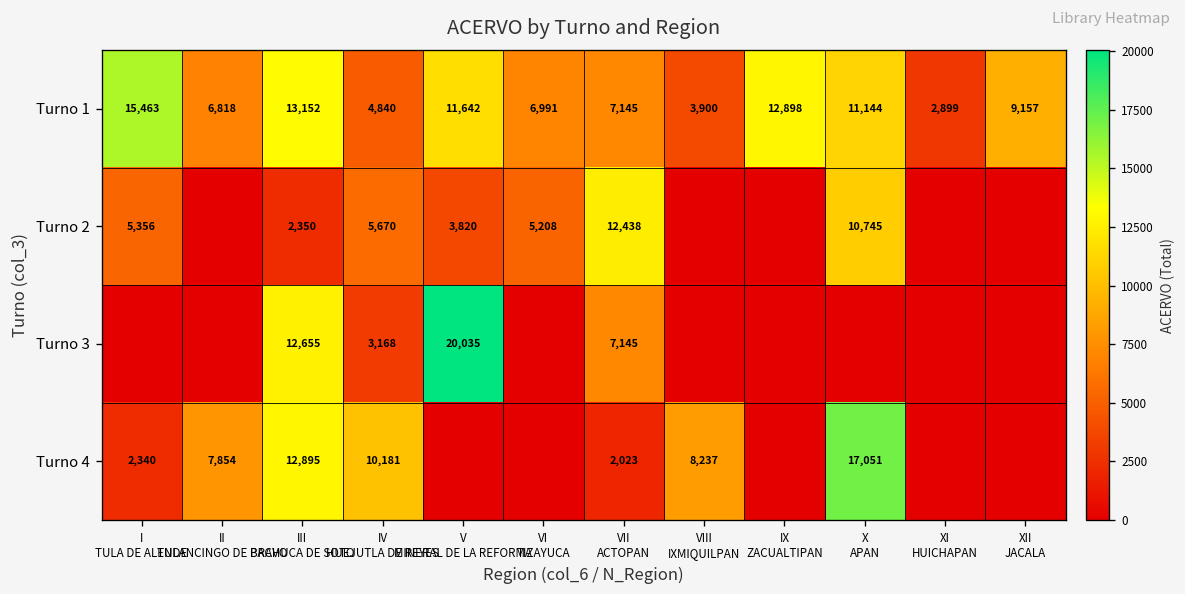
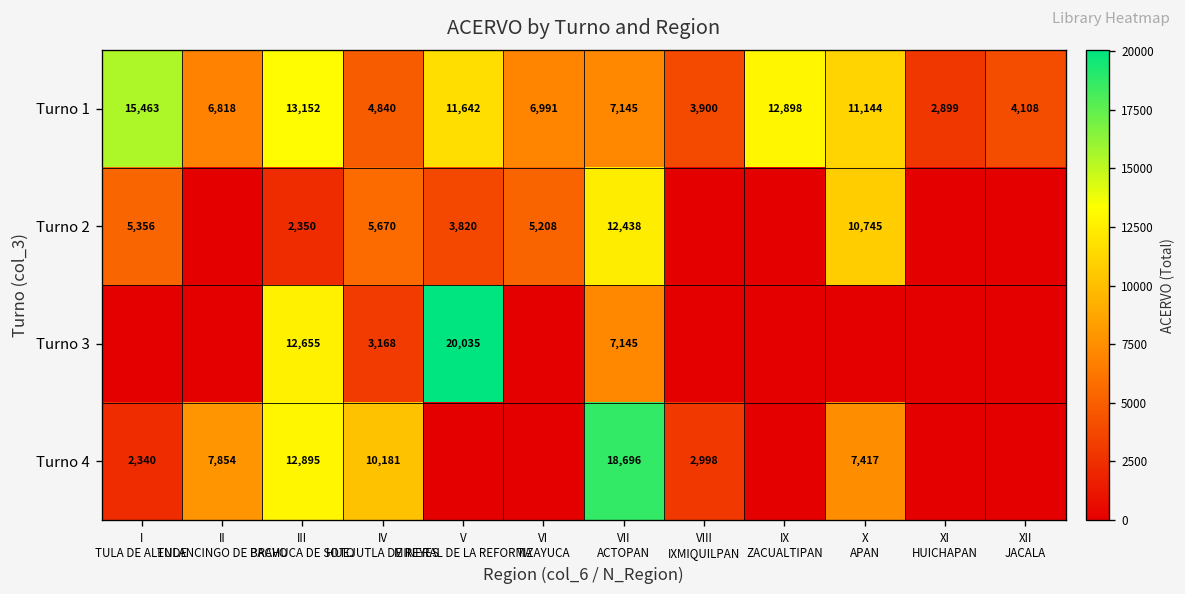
  {
    "Turno 1": {
      "VII ACTOPAN": "7,145",
      "VIII IXMIQUILPAN": "3,900",
      "IX ZACUALTIPAN": "12,898",
      "X APAN": "11,144",
      "XI HUICHAPAN": "2,899",
-     "XII JACALA": "9,157"
+     "XII JACALA": "4,108"
    },
    "Turno 2": {
      "VII ACTOPAN": "12,438",
      "X APAN": "10,745"
    },
    "Turno 3": {
      "VII ACTOPAN": "7,145"
    },
    "Turno 4": {
-     "VII ACTOPAN": "2,023",
-     "VIII IXMIQUILPAN": "8,237",
-     "X APAN": "17,051"
+     "VII ACTOPAN": "18,696",
+     "VIII IXMIQUILPAN": "2,998",
+     "X APAN": "7,417"
    }
  }
